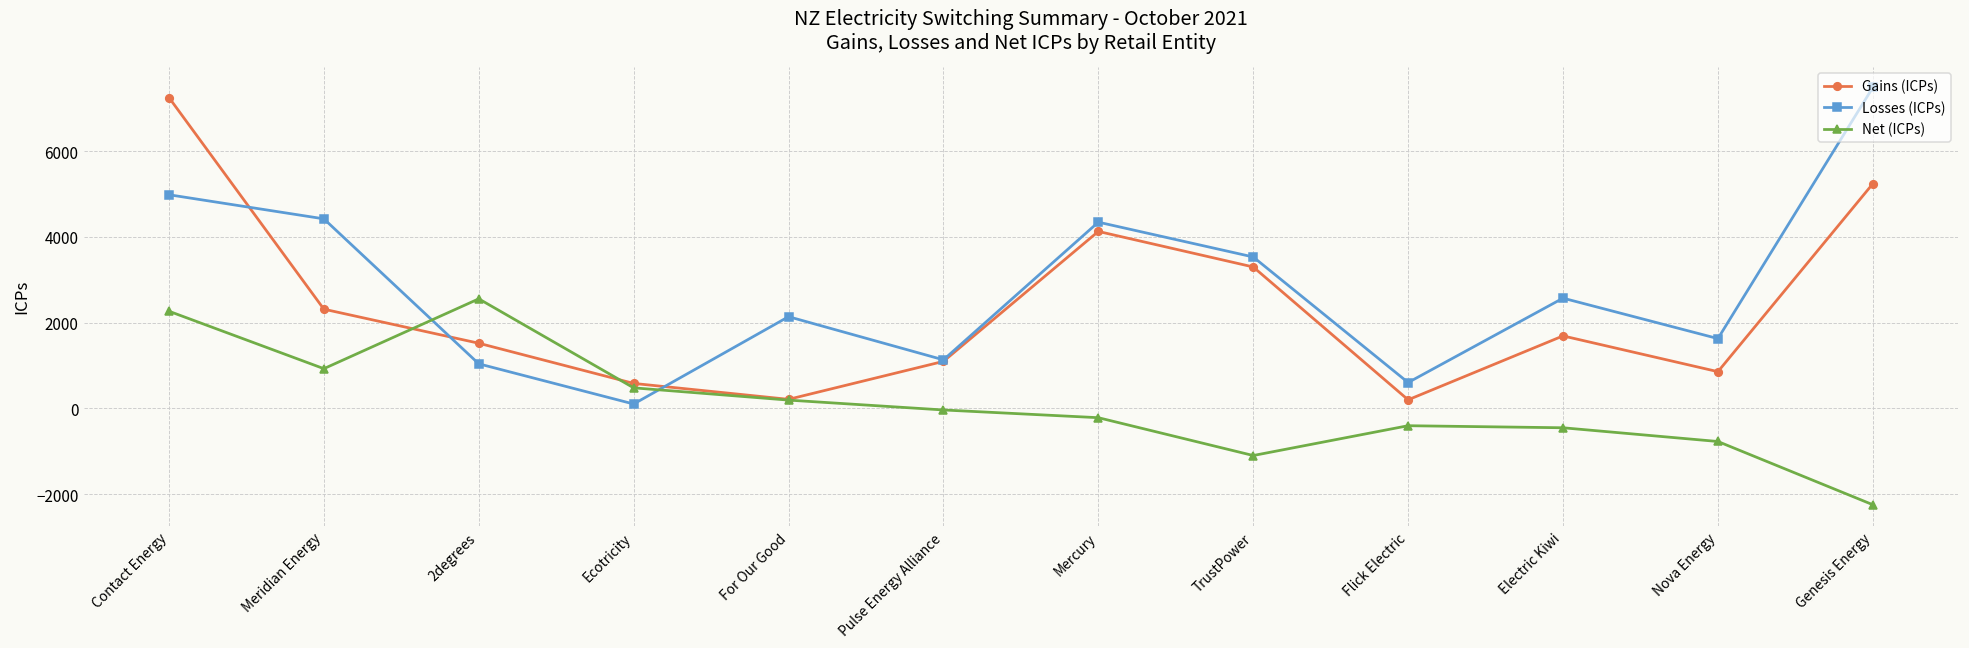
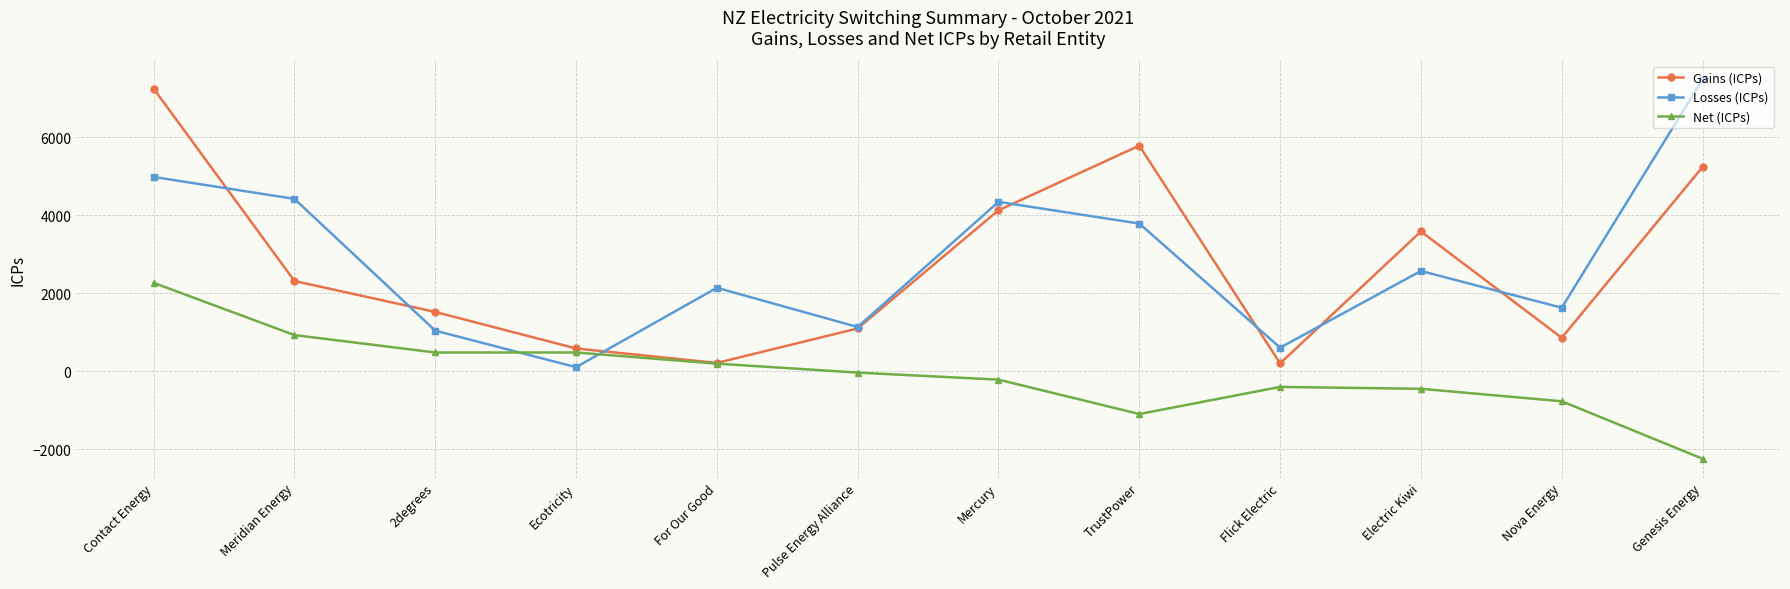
  {
    "Gains (ICPs)": {
      "Contact Energy": 7200,
      "Meridian Energy": 2300,
      "2degrees": 1500,
      "Ecotricity": 600,
      "Mercury": 4100,
-     "TrustPower": 3300,
+     "TrustPower": 5800,
      "Flick Electric": 200,
-     "Electric Kiwi": 1700,
+     "Electric Kiwi": 3600,
      "Nova Energy": 900,
      "Genesis Energy": 5200
    },
    "Losses (ICPs)": {
      "Contact Energy": 5000,
      "Meridian Energy": 4400,
      "2degrees": 1000,
      "Ecotricity": 100,
      "For Our Good": 2100,
      "Mercury": 4300,
-     "TrustPower": 3500,
+     "TrustPower": 3800,
      "Flick Electric": 600,
      "Electric Kiwi": 2600,
      "Nova Energy": 1600
    },
    "Net (ICPs)": {
      "Contact Energy": 2300,
      "Meridian Energy": 900,
-     "2degrees": 2600,
+     "2degrees": 500,
      "Ecotricity": 500,
      "Pulse Energy Alliance": 0,
      "Mercury": -200,
      "TrustPower": -1100,
      "Flick Electric": -400,
      "Electric Kiwi": -500,
      "Nova Energy": -800,
      "Genesis Energy": -2200
    }
  }
